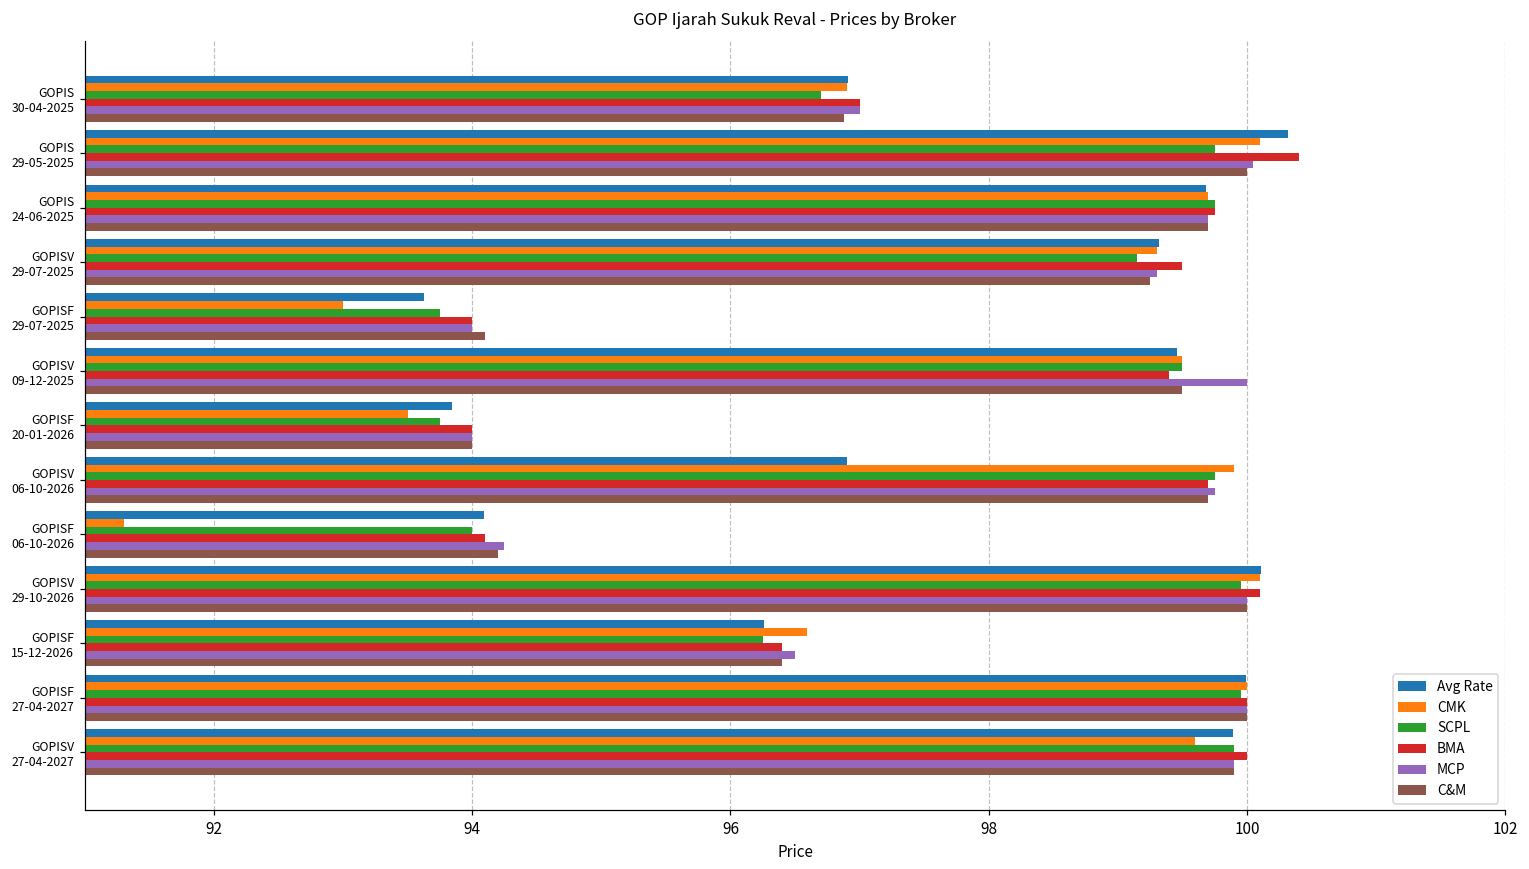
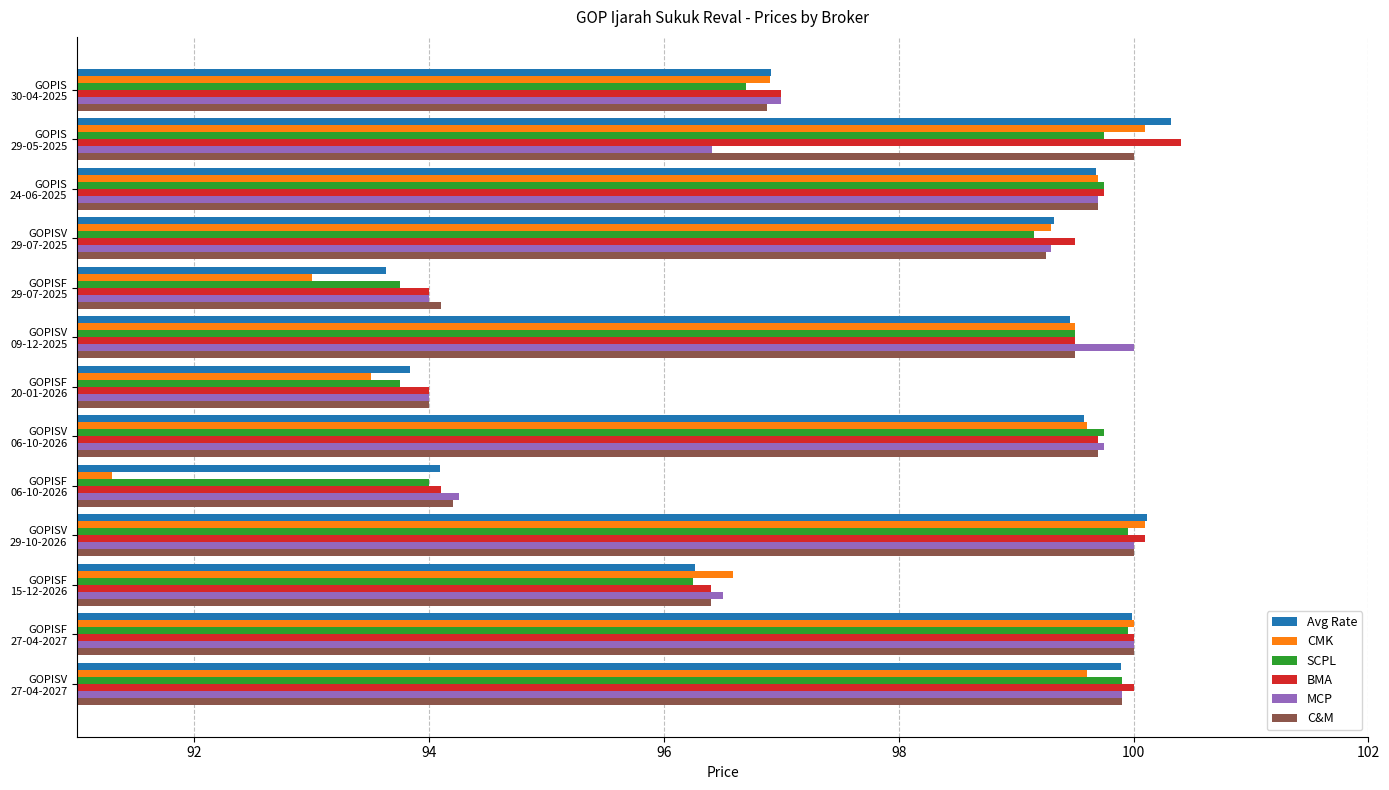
  {
    "Avg Rate": {
      "GOPIS 30-04-2025": 96.91,
      "GOPIS 29-05-2025": 100.32,
      "GOPIS 24-06-2025": 99.68,
      "GOPISV 29-07-2025": 99.32,
      "GOPISF 29-07-2025": 93.63,
      "GOPISV 09-12-2025": 99.46,
      "GOPISF 20-01-2026": 93.84,
-     "GOPISV 06-10-2026": 96.90,
+     "GOPISV 06-10-2026": 99.58,
      "GOPISF 06-10-2026": 94.09,
      "GOPISV 29-10-2026": 100.11,
      "GOPISF 15-12-2026": 96.26,
      "GOPISF 27-04-2027": 99.99,
      "GOPISV 27-04-2027": 99.89
    },
    "CMK": {
      "GOPIS 30-04-2025": 96.9,
      "GOPIS 29-05-2025": 100.1,
      "GOPIS 24-06-2025": 99.7,
      "GOPISV 29-07-2025": 99.3,
      "GOPISF 29-07-2025": 93.0,
      "GOPISV 09-12-2025": 99.5,
      "GOPISF 20-01-2026": 93.5,
-     "GOPISV 06-10-2026": 99.9,
+     "GOPISV 06-10-2026": 99.6,
      "GOPISF 06-10-2026": 91.3,
      "GOPISV 29-10-2026": 100.1,
      "GOPISF 15-12-2026": 96.6,
      "GOPISF 27-04-2027": 100.0,
      "GOPISV 27-04-2027": 99.6
    },
    "SCPL": {
      "GOPIS 30-04-2025": 96.70,
      "GOPIS 29-05-2025": 99.75,
      "GOPIS 24-06-2025": 99.75,
      "GOPISV 29-07-2025": 99.15,
      "GOPISF 29-07-2025": 93.75,
      "GOPISV 09-12-2025": 99.50,
      "GOPISF 20-01-2026": 93.75,
      "GOPISV 06-10-2026": 99.75,
      "GOPISF 06-10-2026": 94.00,
      "GOPISV 29-10-2026": 99.95,
      "GOPISF 15-12-2026": 96.25,
      "GOPISF 27-04-2027": 99.95,
      "GOPISV 27-04-2027": 99.90
    },
    "BMA": {
      "GOPIS 30-04-2025": 97.0,
      "GOPIS 29-05-2025": 100.4,
      "GOPIS 24-06-2025": 99.75,
      "GOPISV 29-07-2025": 99.5,
      "GOPISF 29-07-2025": 94.0,
-     "GOPISV 09-12-2025": 99.4,
+     "GOPISV 09-12-2025": 99.5,
      "GOPISF 20-01-2026": 94.0,
      "GOPISV 06-10-2026": 99.7,
      "GOPISF 06-10-2026": 94.1,
      "GOPISV 29-10-2026": 100.1,
      "GOPISF 15-12-2026": 96.4,
      "GOPISF 27-04-2027": 100.0,
      "GOPISV 27-04-2027": 100.0
    },
    "MCP": {
      "GOPIS 30-04-2025": 97.00,
-     "GOPIS 29-05-2025": 100.05,
+     "GOPIS 29-05-2025": 96.41,
      "GOPIS 24-06-2025": 99.70,
      "GOPISV 29-07-2025": 99.30,
      "GOPISF 29-07-2025": 94.00,
      "GOPISV 09-12-2025": 100.00,
      "GOPISF 20-01-2026": 94.00,
      "GOPISV 06-10-2026": 99.75,
      "GOPISF 06-10-2026": 94.25,
      "GOPISV 29-10-2026": 100.00,
      "GOPISF 15-12-2026": 96.50,
      "GOPISF 27-04-2027": 100.00,
      "GOPISV 27-04-2027": 99.90
    },
    "C&M": {
      "GOPIS 30-04-2025": 96.88,
      "GOPIS 29-05-2025": 100.00,
      "GOPIS 24-06-2025": 99.70,
      "GOPISV 29-07-2025": 99.25,
      "GOPISF 29-07-2025": 94.10,
      "GOPISV 09-12-2025": 99.50,
      "GOPISF 20-01-2026": 94.00,
      "GOPISV 06-10-2026": 99.70,
      "GOPISF 06-10-2026": 94.20,
      "GOPISV 29-10-2026": 100.00,
      "GOPISF 15-12-2026": 96.40,
      "GOPISF 27-04-2027": 100.00,
      "GOPISV 27-04-2027": 99.90
    }
  }
